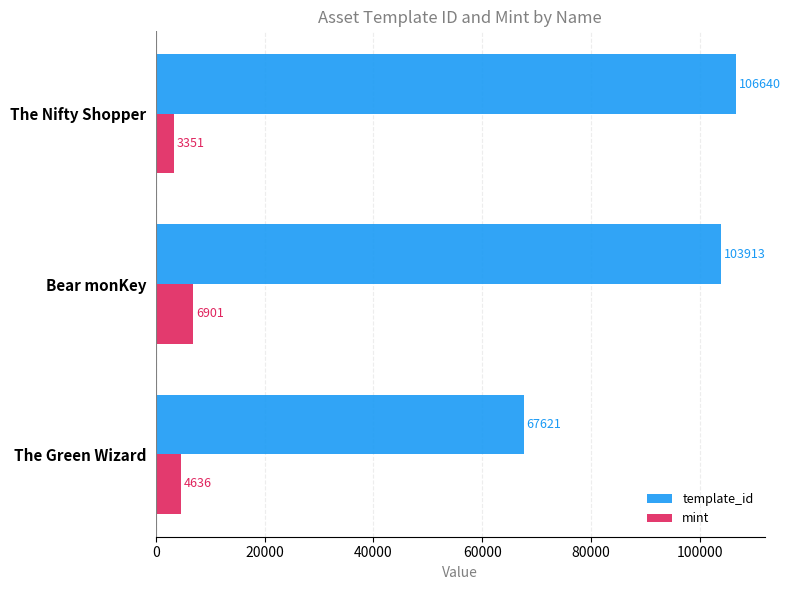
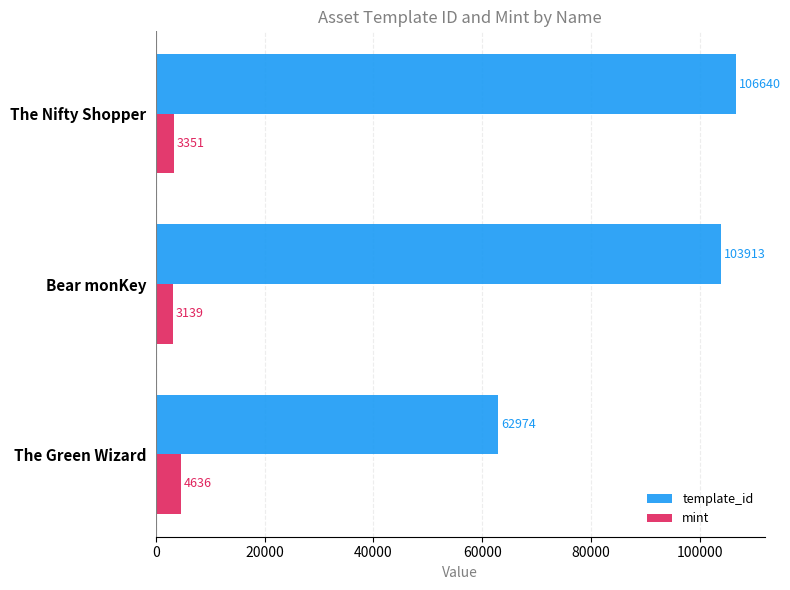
  {
    "template_id": {
      "The Nifty Shopper": 106640,
      "Bear monKey": 103913,
-     "The Green Wizard": 67621
+     "The Green Wizard": 62974
    },
    "mint": {
      "The Nifty Shopper": 3351,
-     "Bear monKey": 6901,
+     "Bear monKey": 3139,
      "The Green Wizard": 4636
    }
  }
